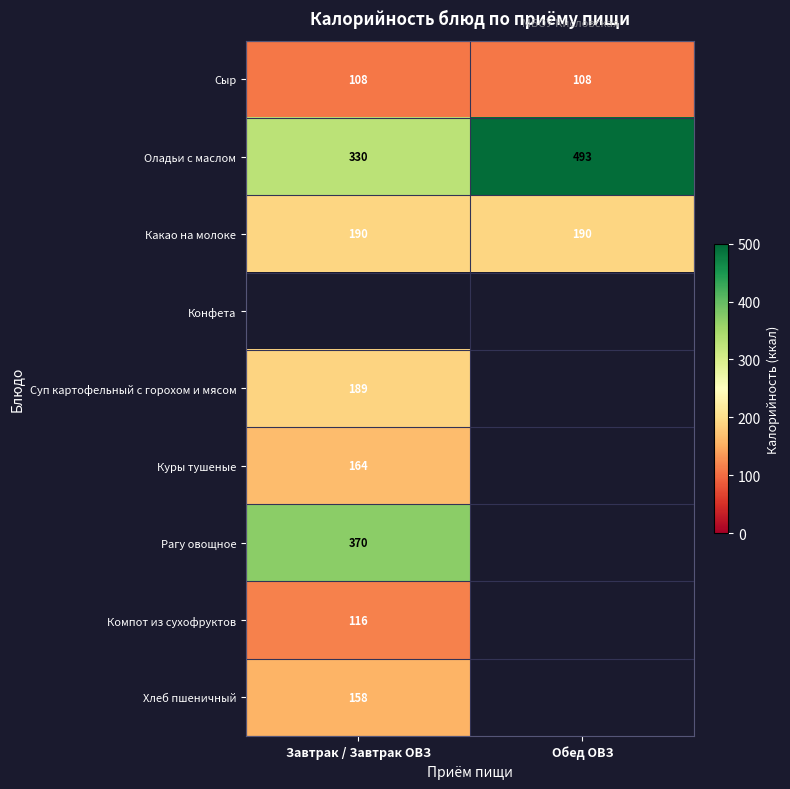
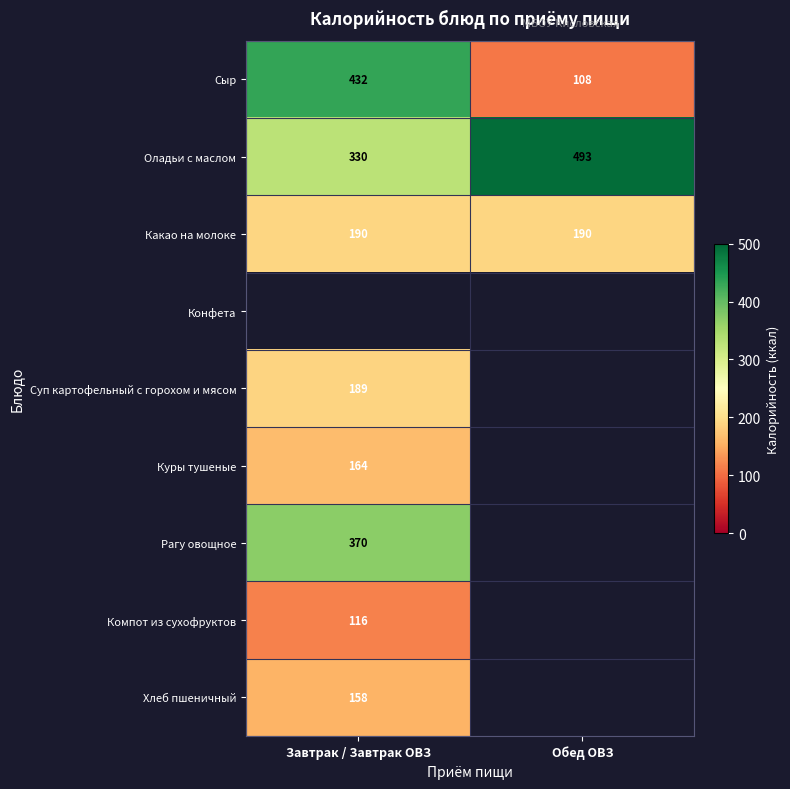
  {
    "Сыр": {
-     "Завтрак / Завтрак ОВЗ": 108,
+     "Завтрак / Завтрак ОВЗ": 432,
      "Обед ОВЗ": 108
    },
    "Оладьи с маслом": {
      "Завтрак / Завтрак ОВЗ": 330,
      "Обед ОВЗ": 493
    },
    "Какао на молоке": {
      "Завтрак / Завтрак ОВЗ": 190,
      "Обед ОВЗ": 190
    },
    "Суп картофельный с горохом и мясом": {
      "Завтрак / Завтрак ОВЗ": 189
    },
    "Куры тушеные": {
      "Завтрак / Завтрак ОВЗ": 164
    },
    "Рагу овощное": {
      "Завтрак / Завтрак ОВЗ": 370
    },
    "Компот из сухофруктов": {
      "Завтрак / Завтрак ОВЗ": 116
    },
    "Хлеб пшеничный": {
      "Завтрак / Завтрак ОВЗ": 158
    }
  }
